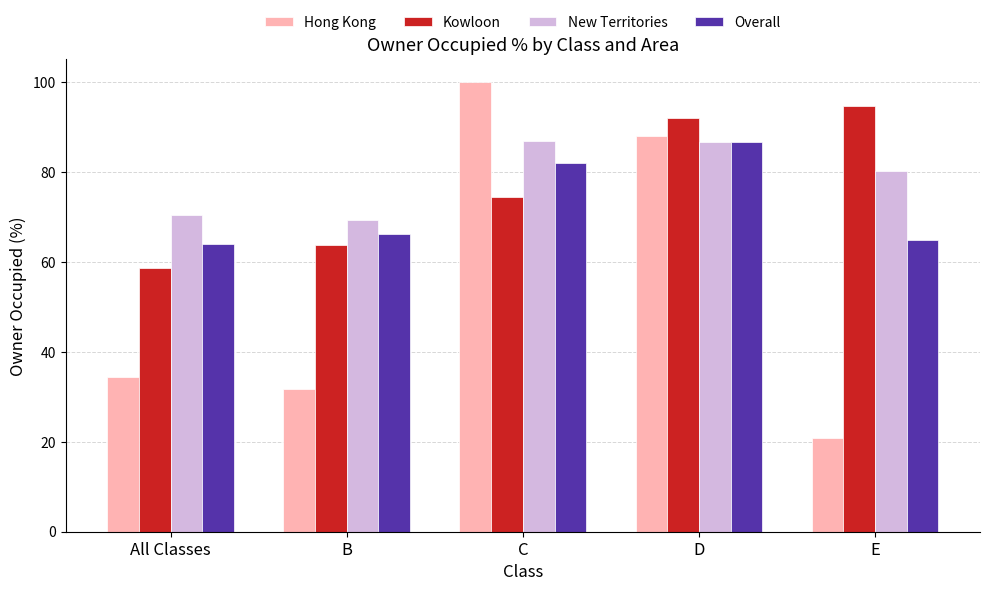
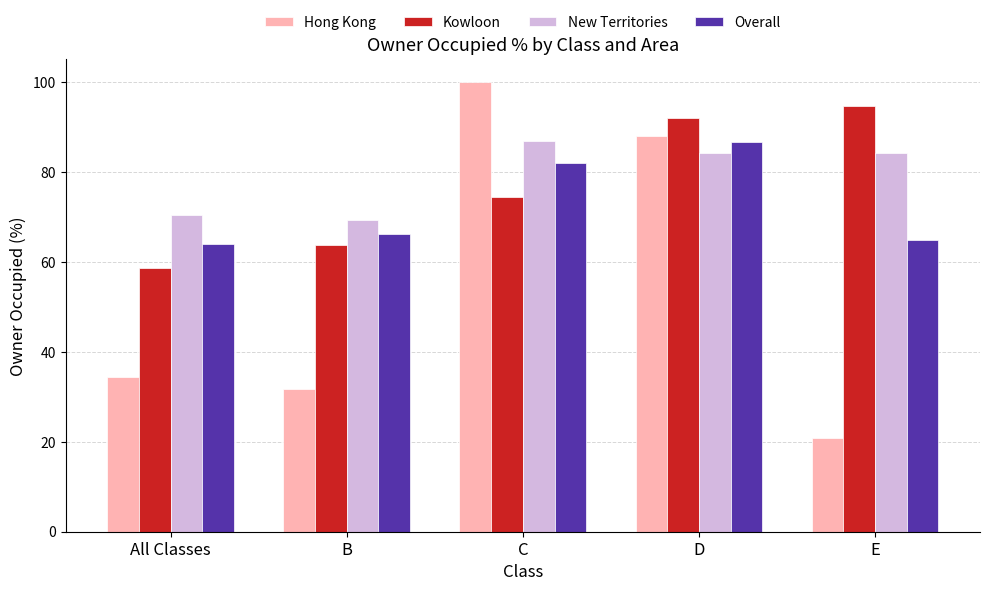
  {
    "Hong Kong": {
      "All Classes": 35,
      "B": 32,
      "C": 100,
      "D": 88,
      "E": 21
    },
    "Kowloon": {
      "All Classes": 59,
      "B": 64,
      "C": 74,
      "D": 92,
      "E": 95
    },
    "New Territories": {
      "All Classes": 70,
      "B": 69,
      "C": 87,
-     "D": 87,
-     "E": 80
+     "D": 84,
+     "E": 84
    },
    "Overall": {
      "All Classes": 64,
      "B": 66,
      "C": 82,
      "D": 87,
      "E": 65
    }
  }
